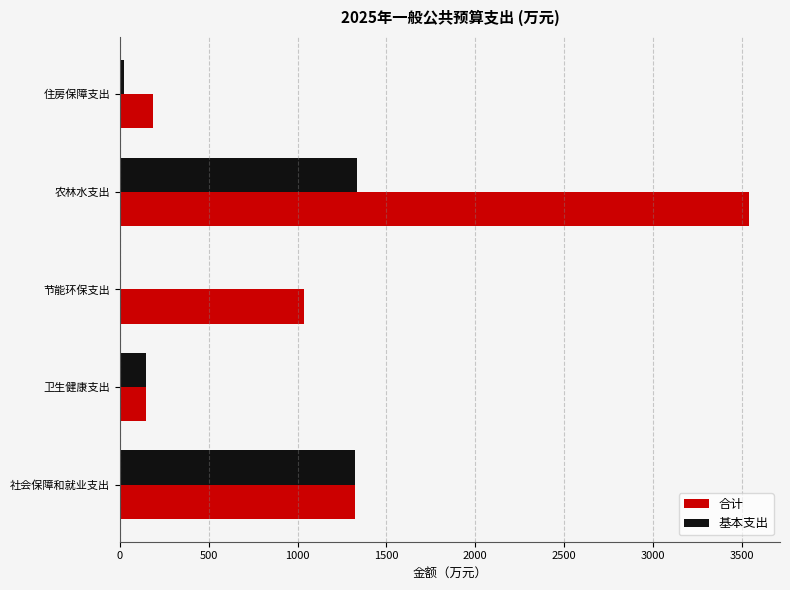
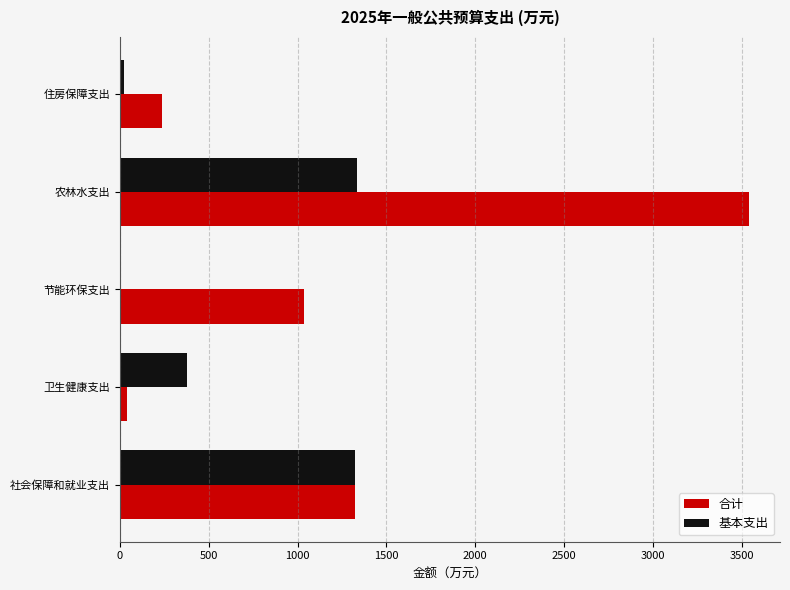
  {
    "合计": {
-     "住房保障支出": 180,
+     "住房保障支出": 240,
      "农林水支出": 3540,
      "节能环保支出": 1040,
-     "卫生健康支出": 150,
+     "卫生健康支出": 40,
      "社会保障和就业支出": 1320
    },
    "基本支出": {
      "住房保障支出": 20,
      "农林水支出": 1330,
      "节能环保支出": 0,
-     "卫生健康支出": 150,
+     "卫生健康支出": 380,
      "社会保障和就业支出": 1320
    }
  }
